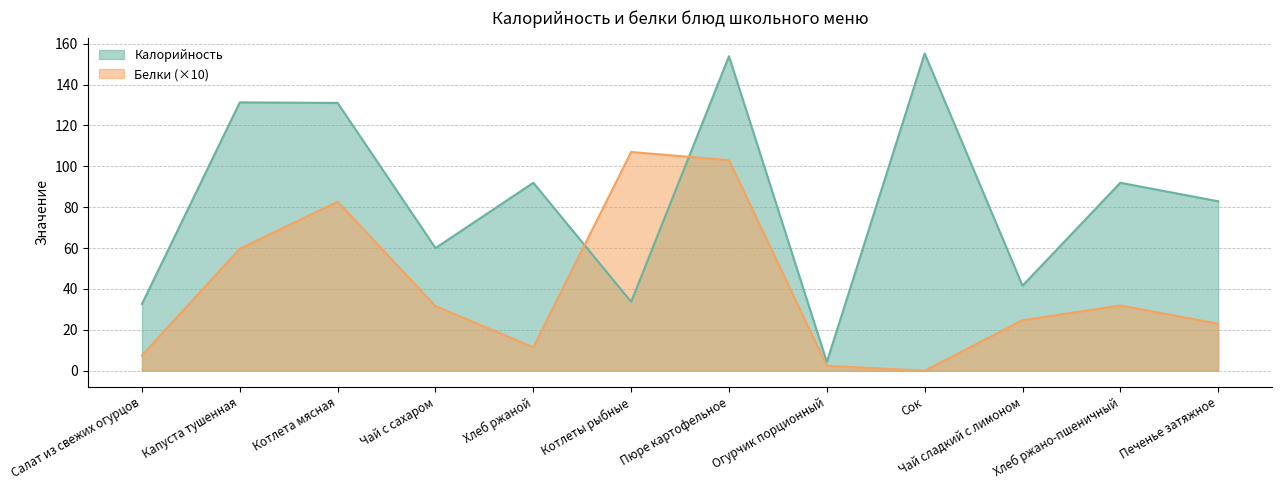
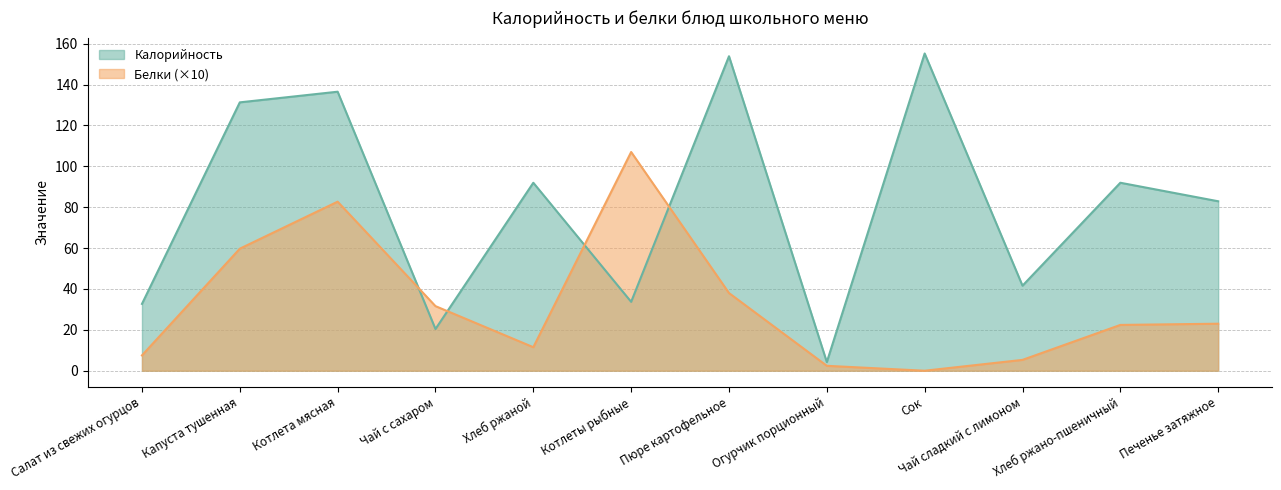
  {
    "Калорийность": {
      "Салат из свежих огурцов": 33,
      "Капуста тушенная": 131,
-     "Котлета мясная": 131,
-     "Чай с сахаром": 60,
+     "Котлета мясная": 137,
+     "Чай с сахаром": 20,
      "Хлеб ржаной": 92,
      "Котлеты рыбные": 34,
      "Пюре картофельное": 154,
      "Огурчик порционный": 4,
      "Сок": 155,
      "Чай сладкий с лимоном": 42,
      "Хлеб ржано-пшеничный": 92,
      "Печенье затяжное": 83
    },
    "Белки (×10)": {
      "Салат из свежих огурцов": 8,
      "Капуста тушенная": 60,
      "Котлета мясная": 83,
      "Чай с сахаром": 32,
      "Хлеб ржаной": 12,
      "Котлеты рыбные": 107,
-     "Пюре картофельное": 103,
+     "Пюре картофельное": 38,
      "Огурчик порционный": 2,
      "Сок": 0,
-     "Чай сладкий с лимоном": 25,
-     "Хлеб ржано-пшеничный": 32,
+     "Чай сладкий с лимоном": 5,
+     "Хлеб ржано-пшеничный": 22,
      "Печенье затяжное": 23
    }
  }
